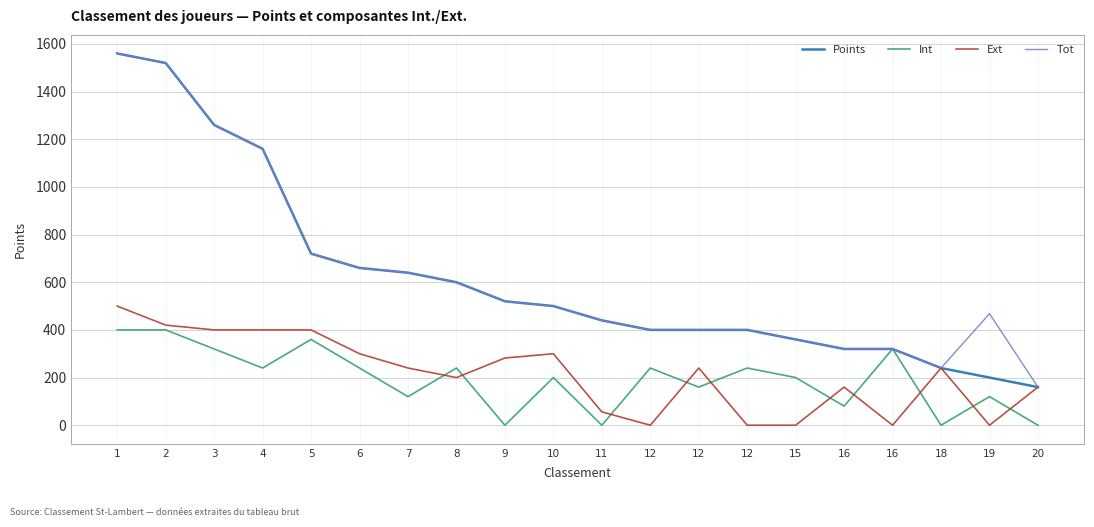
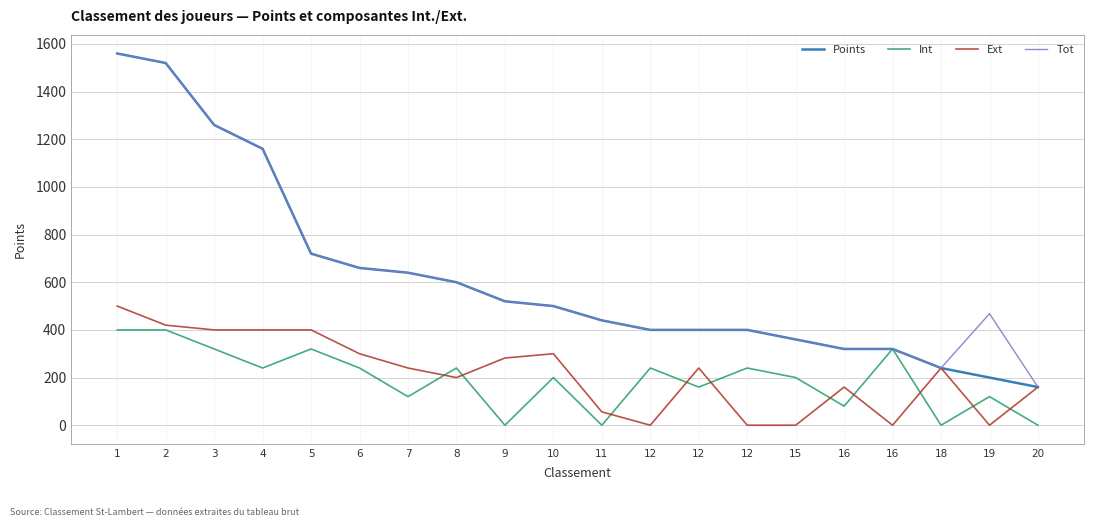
  {
    "Points": {
      "19": 200
    },
    "Int": {
      "1": 400,
      "2": 400,
      "3": 320,
      "4": 240,
-     "5": 360,
+     "5": 320,
      "6": 240,
      "7": 120,
      "8": 240,
      "9": 0,
      "10": 200,
      "11": 0,
      "15": 200,
      "18": 0,
      "19": 120,
      "20": 0
    },
    "Ext": {
      "1": 500,
      "2": 420,
      "3": 400,
      "4": 400,
      "5": 400,
      "6": 300,
      "7": 240,
      "8": 200,
      "9": 280,
      "10": 300,
      "11": 60,
      "15": 0,
      "19": 0
    },
    "Tot": {
      "19": 470
    }
  }
